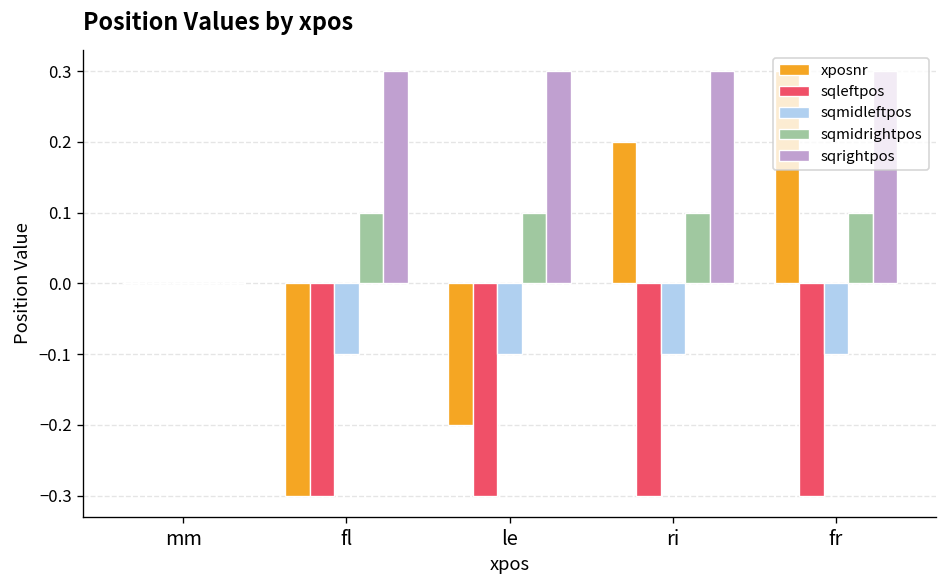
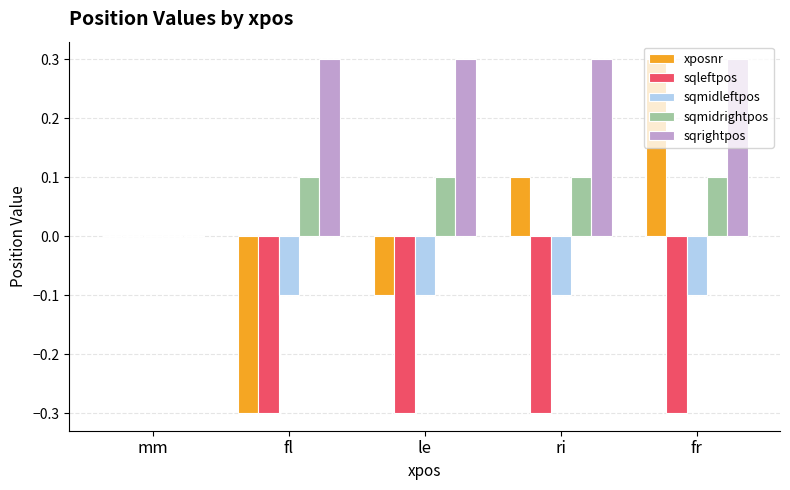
  {
    "xposnr": {
      "mm": 0.0,
      "fl": -0.3,
-     "le": -0.2,
-     "ri": 0.2
+     "le": -0.1,
+     "ri": 0.1
    },
    "sqleftpos": {
      "mm": 0.0,
      "fl": -0.3,
      "le": -0.3,
      "ri": -0.3,
      "fr": -0.3
    },
    "sqmidrightpos": {
      "mm": 0.0,
      "fl": 0.1,
      "le": 0.1,
      "ri": 0.1,
      "fr": 0.1
    }
  }
